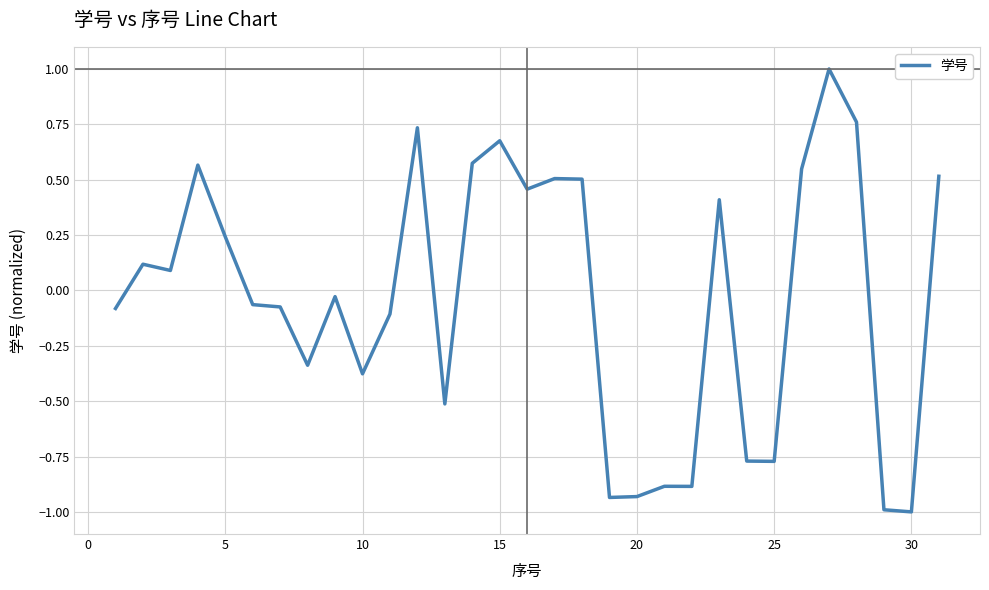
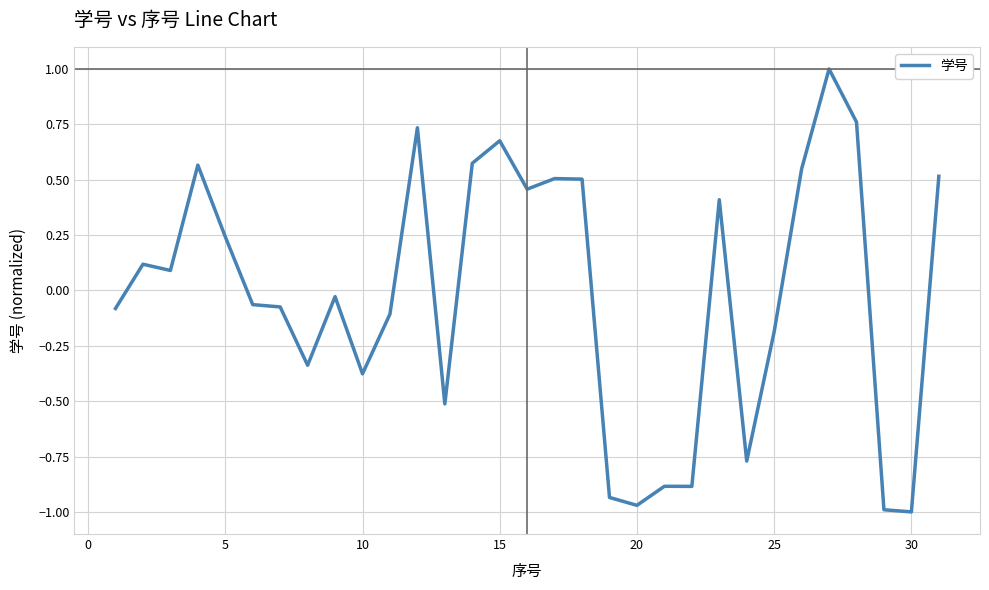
  {
    "5": 0.24,
    "10": -0.38,
    "15": 0.68,
-   "20": -0.93,
-   "25": -0.77,
+   "20": -0.97,
+   "25": -0.19,
    "30": -1.00
  }
